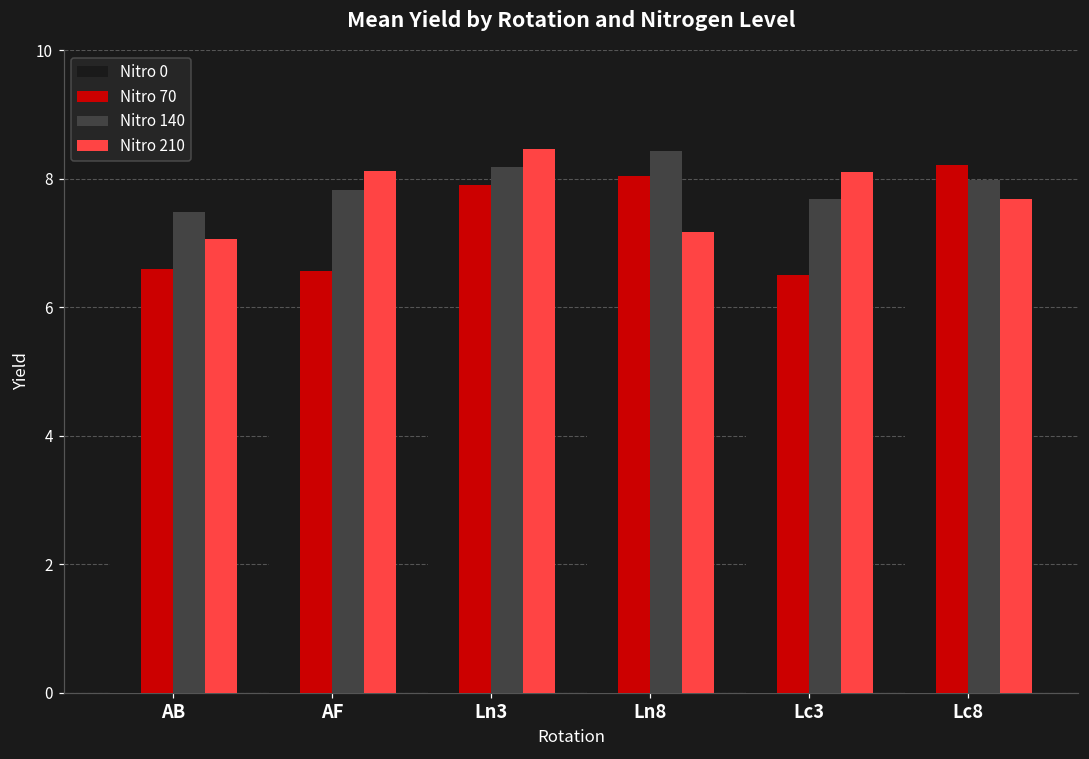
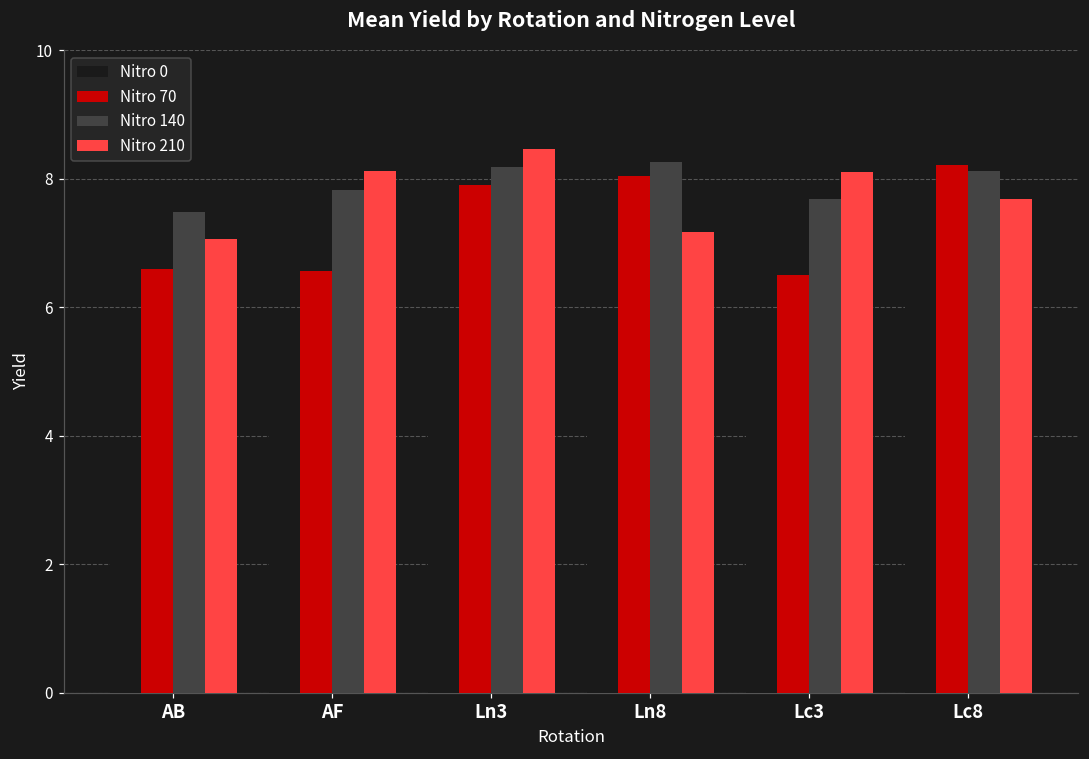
  {
    "Nitro 0": {
      "AB": 3.8,
      "AF": 4.3,
      "Ln3": 5.4,
      "Ln8": 5.6,
      "Lc3": 5.4,
      "Lc8": 6.5
    },
    "Nitro 70": {
      "AB": 6.6,
      "AF": 6.6,
      "Ln3": 7.9,
      "Ln8": 8.0,
      "Lc3": 6.5,
      "Lc8": 8.2
    },
    "Nitro 140": {
      "AB": 7.5,
      "AF": 7.8,
      "Ln3": 8.2,
-     "Ln8": 8.4,
+     "Ln8": 8.3,
      "Lc3": 7.7,
-     "Lc8": 8.0
+     "Lc8": 8.1
    },
    "Nitro 210": {
      "AB": 7.1,
      "AF": 8.1,
      "Ln3": 8.5,
      "Ln8": 7.2,
      "Lc3": 8.1,
      "Lc8": 7.7
    }
  }
